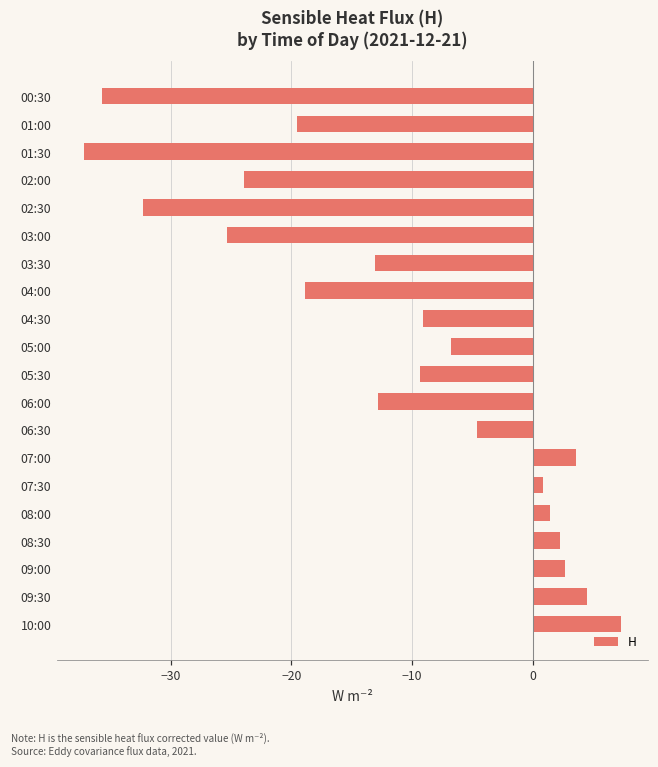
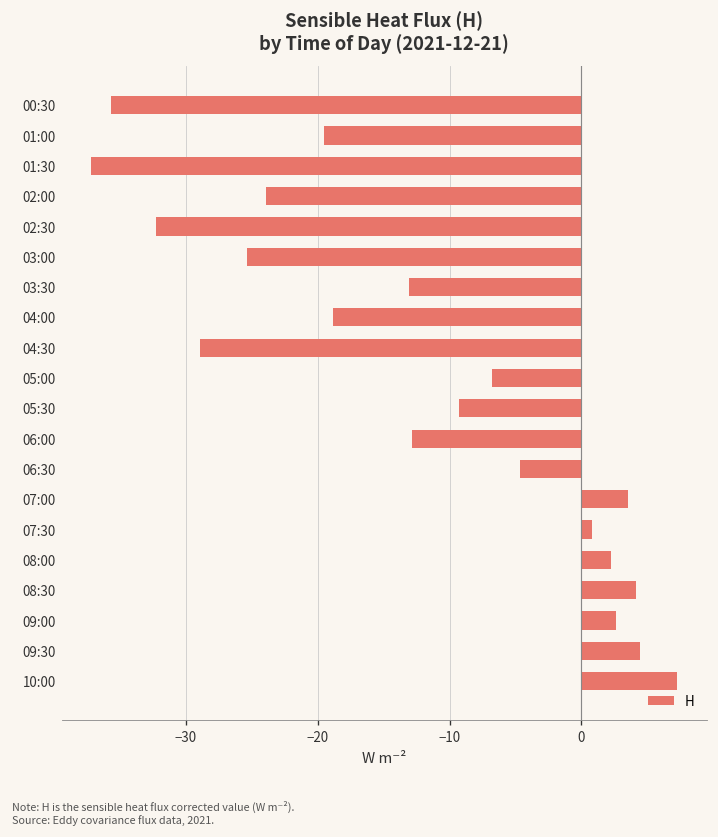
  {
    "00:30": -35.7,
    "01:00": -19.5,
    "01:30": -37.2,
    "02:00": -23.9,
    "02:30": -32.3,
    "03:00": -25.3,
    "03:30": -13.1,
    "04:00": -18.8,
-   "04:30": -9.1,
+   "04:30": -28.9,
    "05:00": -6.8,
    "05:30": -9.3,
    "06:00": -12.8,
    "06:30": -4.7,
    "07:00": 3.5,
    "07:30": 0.8,
-   "08:00": 1.5,
-   "08:30": 2.2,
+   "08:00": 2.3,
+   "08:30": 4.2,
    "09:00": 2.6,
    "09:30": 4.5,
    "10:00": 7.3
  }
